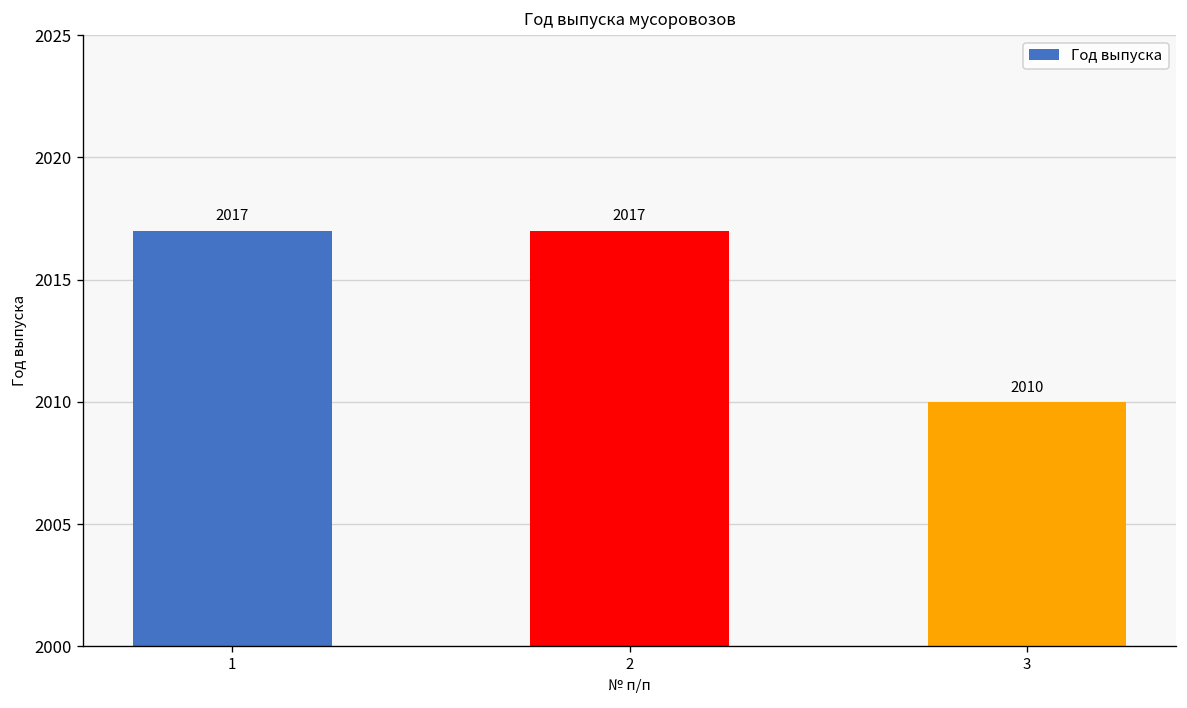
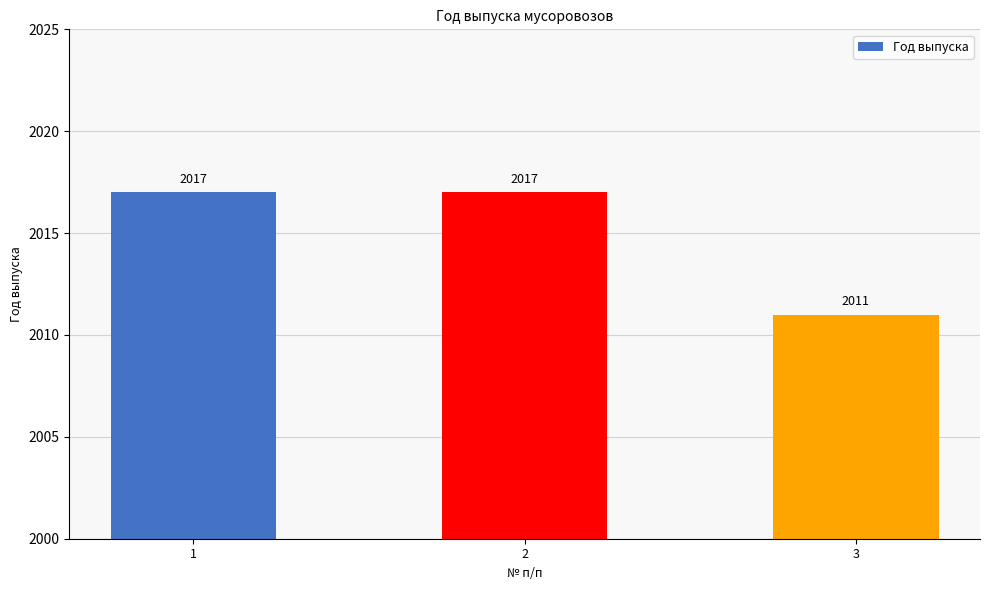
  {
    "1": 2017,
    "2": 2017,
-   "3": 2010
+   "3": 2011
  }
